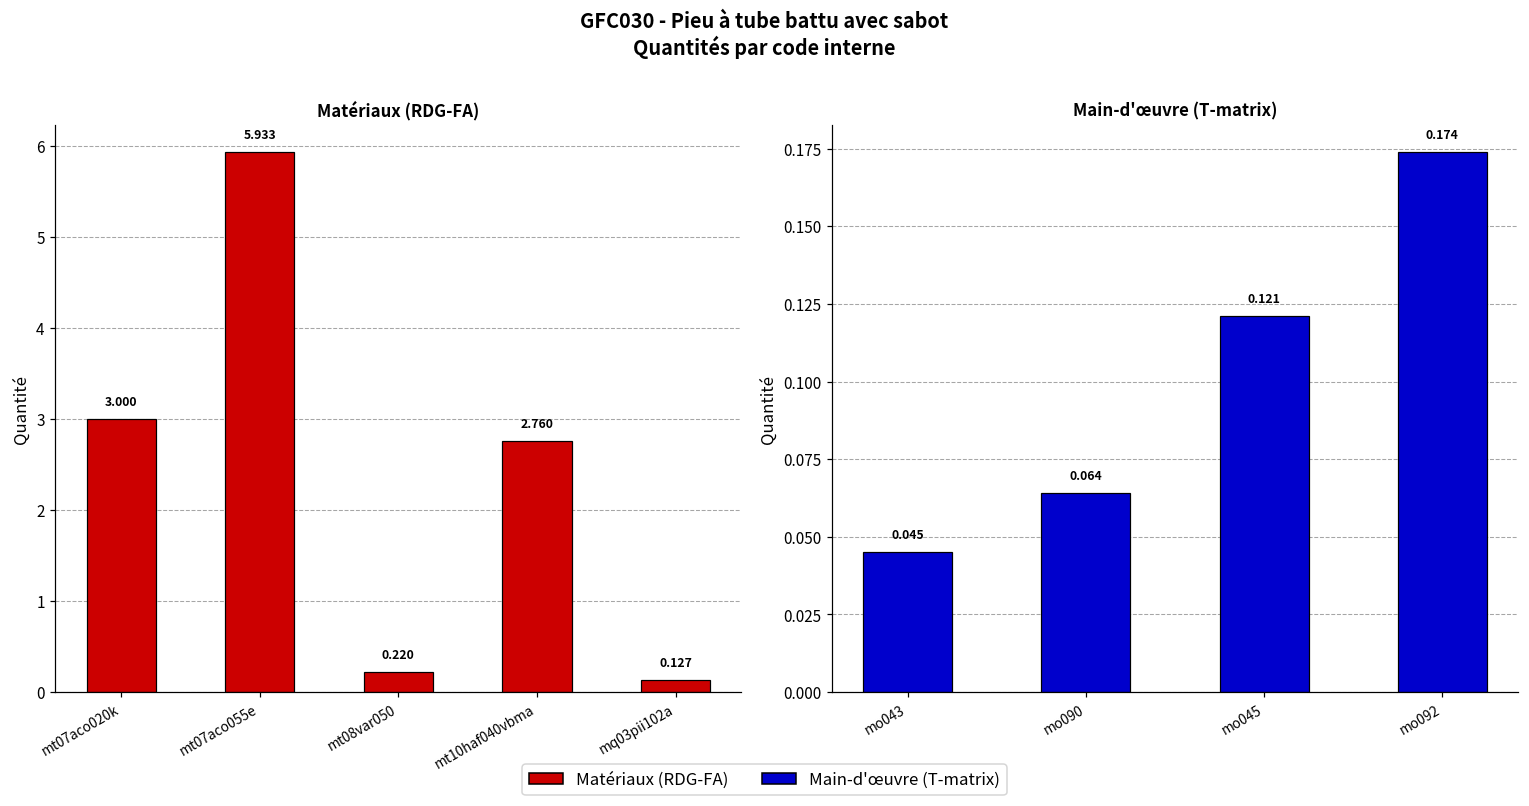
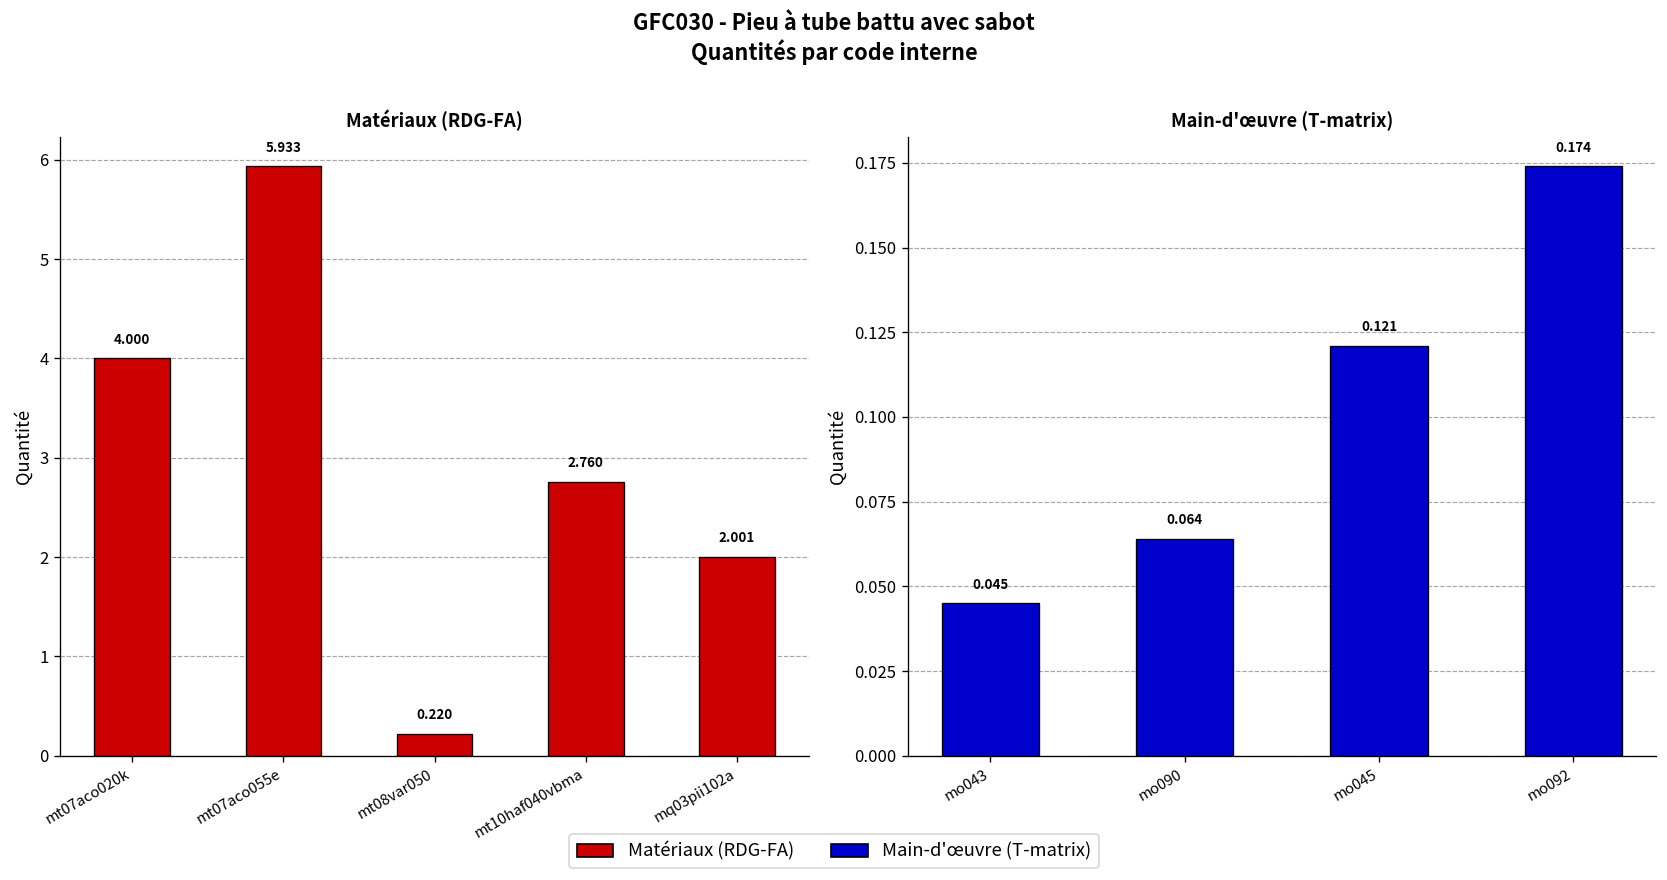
  {
    "Matériaux (RDG-FA)": {
-     "mt07aco020k": 3.000,
+     "mt07aco020k": 4.000,
      "mt07aco055e": 5.933,
      "mt08var050": 0.220,
      "mt10haf040vbma": 2.760,
-     "mq03pii102a": 0.127
+     "mq03pii102a": 2.001
    },
    "Main-d'œuvre (T-matrix)": {
      "mo043": 0.045,
      "mo090": 0.064,
      "mo045": 0.121,
      "mo092": 0.174
    }
  }
